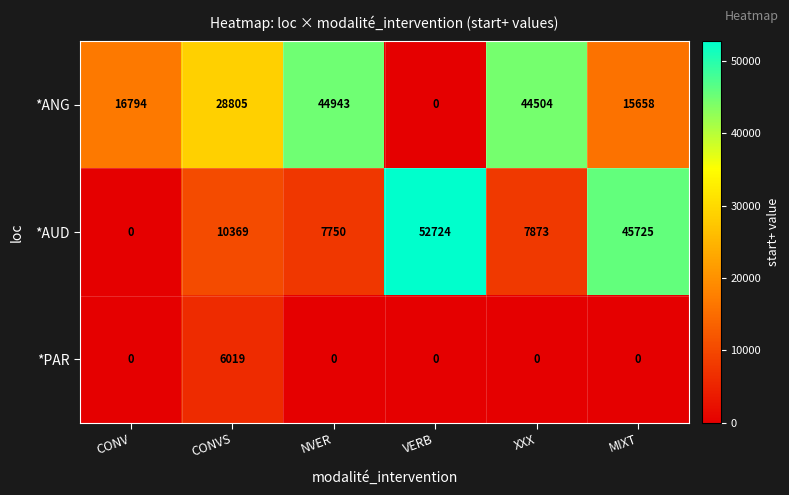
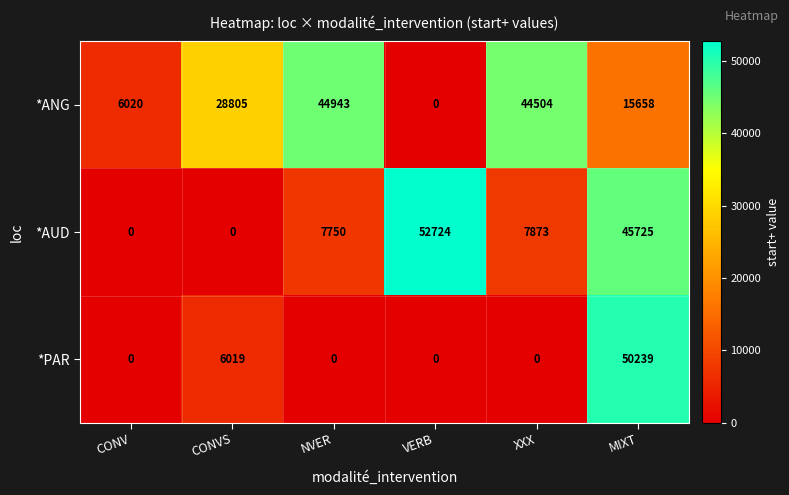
  {
    "*ANG": {
-     "CONV": 16794,
+     "CONV": 6020,
      "CONVS": 28805,
      "NVER": 44943,
      "VERB": 0,
      "XXX": 44504,
      "MIXT": 15658
    },
    "*AUD": {
      "CONV": 0,
-     "CONVS": 10369,
+     "CONVS": 0,
      "NVER": 7750,
      "VERB": 52724,
      "XXX": 7873,
      "MIXT": 45725
    },
    "*PAR": {
      "CONV": 0,
      "CONVS": 6019,
      "NVER": 0,
      "VERB": 0,
      "XXX": 0,
-     "MIXT": 0
+     "MIXT": 50239
    }
  }
